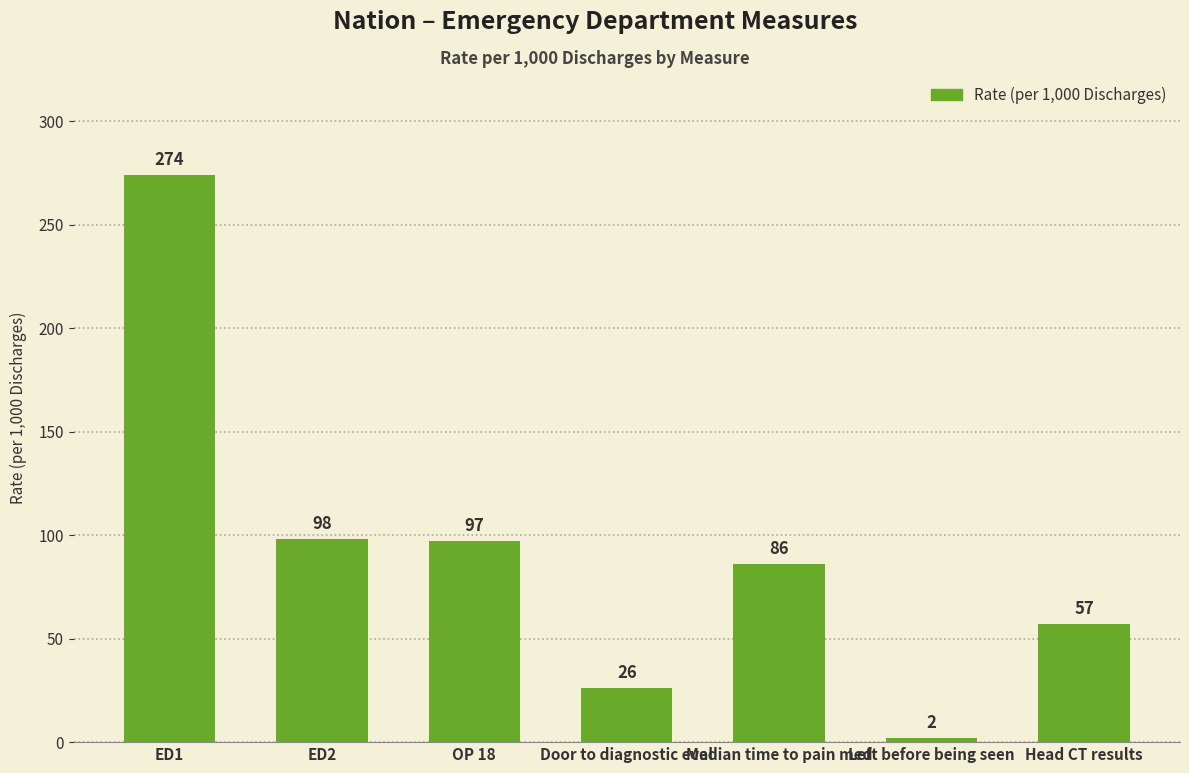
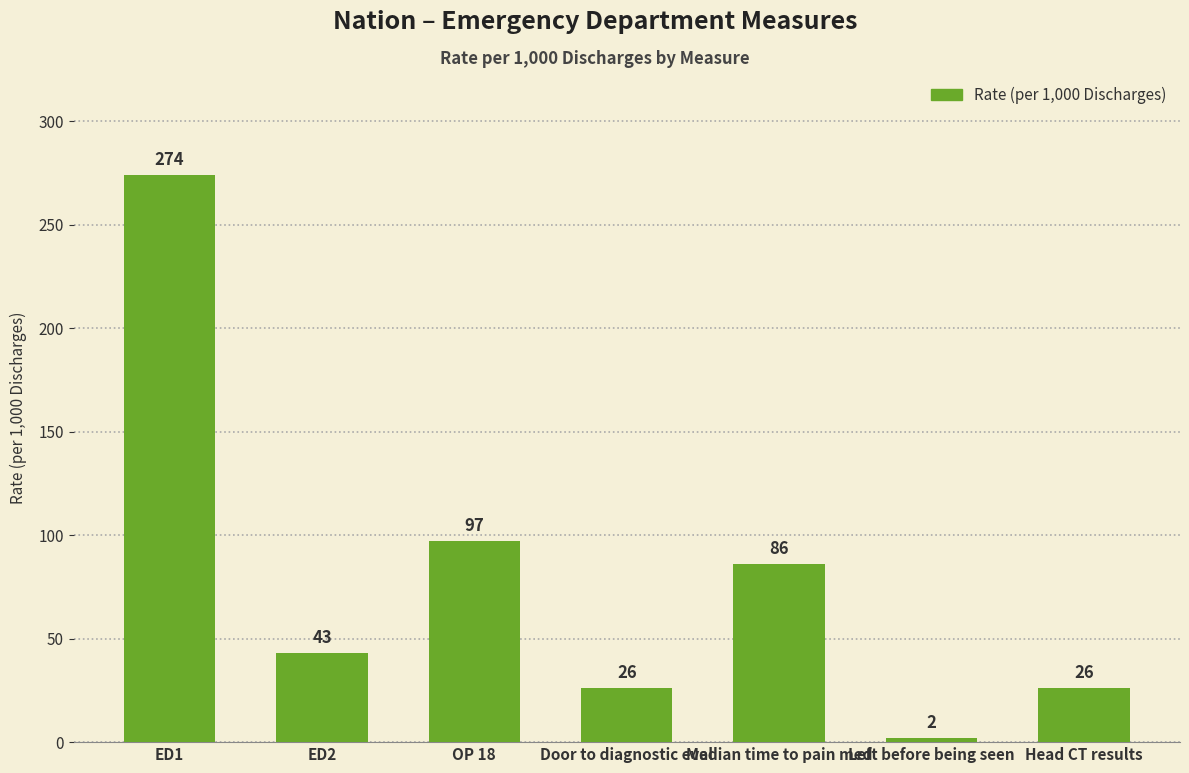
  {
    "ED1": 274,
-   "ED2": 98,
+   "ED2": 43,
    "OP 18": 97,
    "Median time to pain med": 86,
    "Left before being seen": 2,
-   "Head CT results": 57
+   "Head CT results": 26
  }
